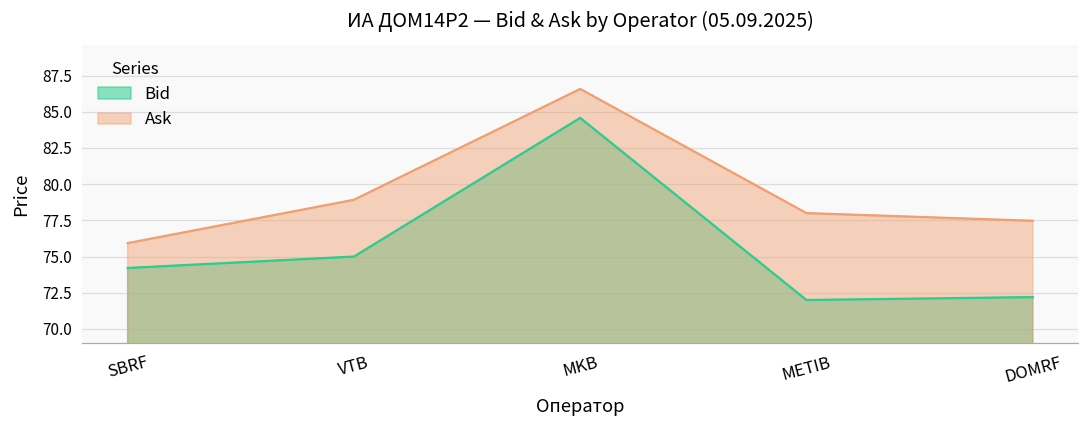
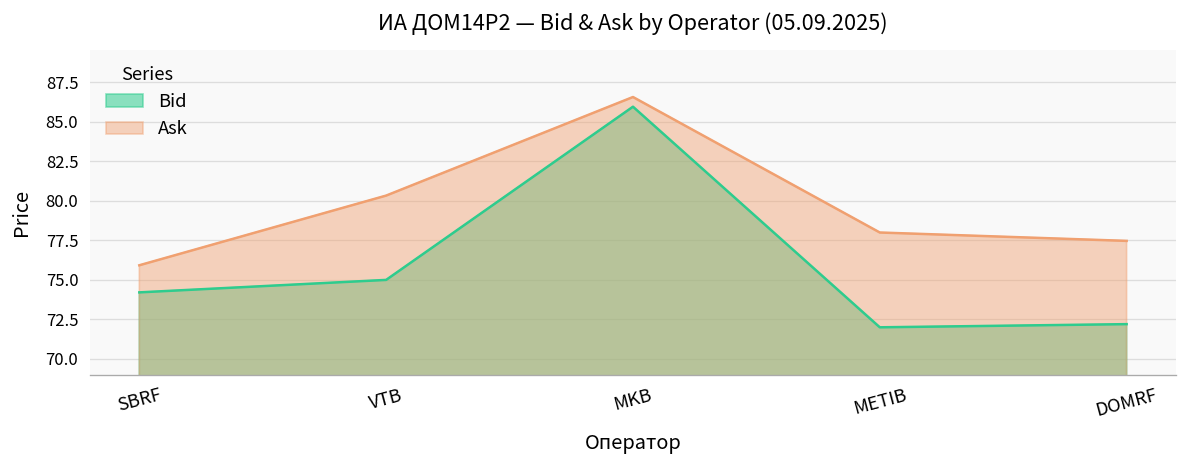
  {
    "Bid": {
      "SBRF": 74.2,
      "VTB": 75.0,
-     "MKB": 84.6,
+     "MKB": 86.0,
      "METIB": 72.0,
      "DOMRF": 72.2
    },
    "Ask": {
      "SBRF": 75.9,
-     "VTB": 78.9,
+     "VTB": 80.3,
      "MKB": 86.6,
      "METIB": 78.0,
      "DOMRF": 77.5
    }
  }
